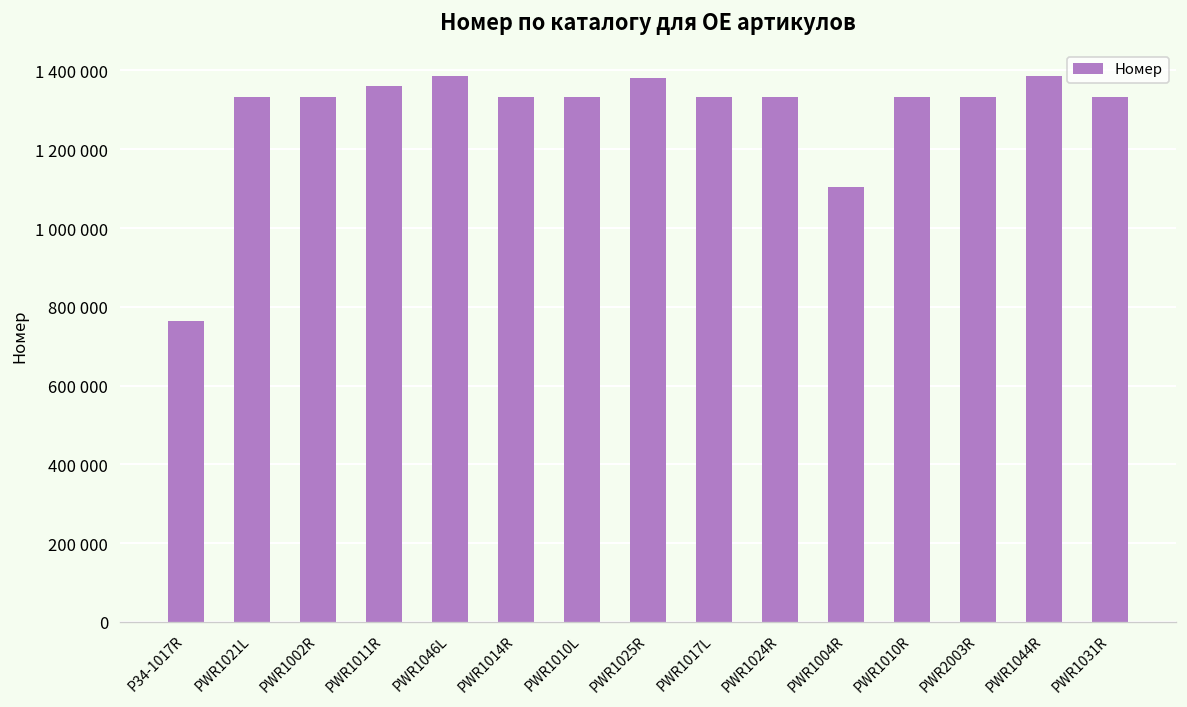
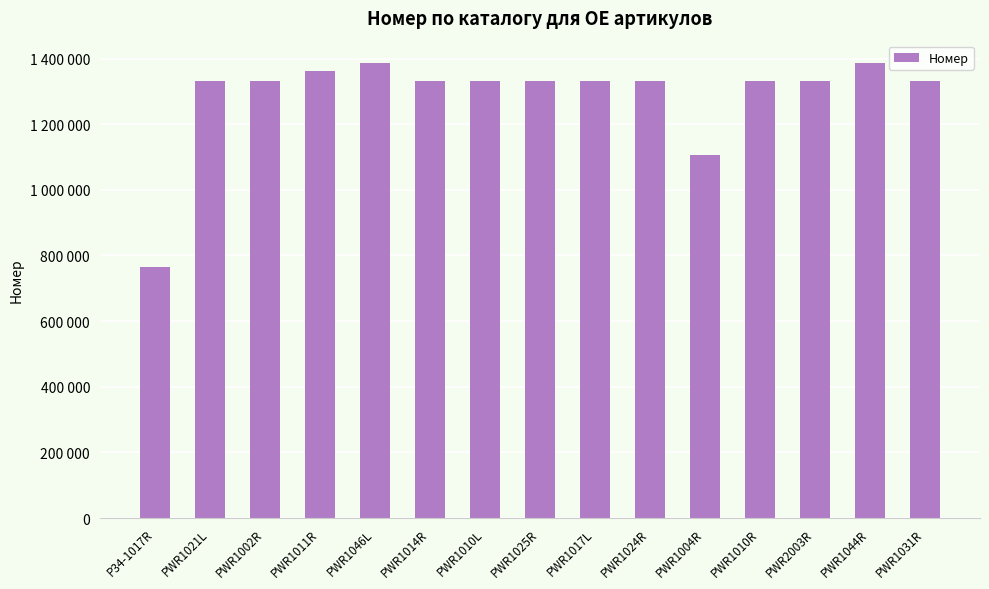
  {
    "P34-1017R": 760000,
    "PWR1021L": 1330000,
    "PWR1002R": 1330000,
    "PWR1011R": 1360000,
    "PWR1046L": 1390000,
    "PWR1014R": 1330000,
    "PWR1010L": 1330000,
-   "PWR1025R": 1380000,
+   "PWR1025R": 1330000,
    "PWR1017L": 1330000,
    "PWR1024R": 1330000,
    "PWR1004R": 1100000,
    "PWR1010R": 1330000,
    "PWR2003R": 1330000,
    "PWR1044R": 1390000,
    "PWR1031R": 1330000
  }
